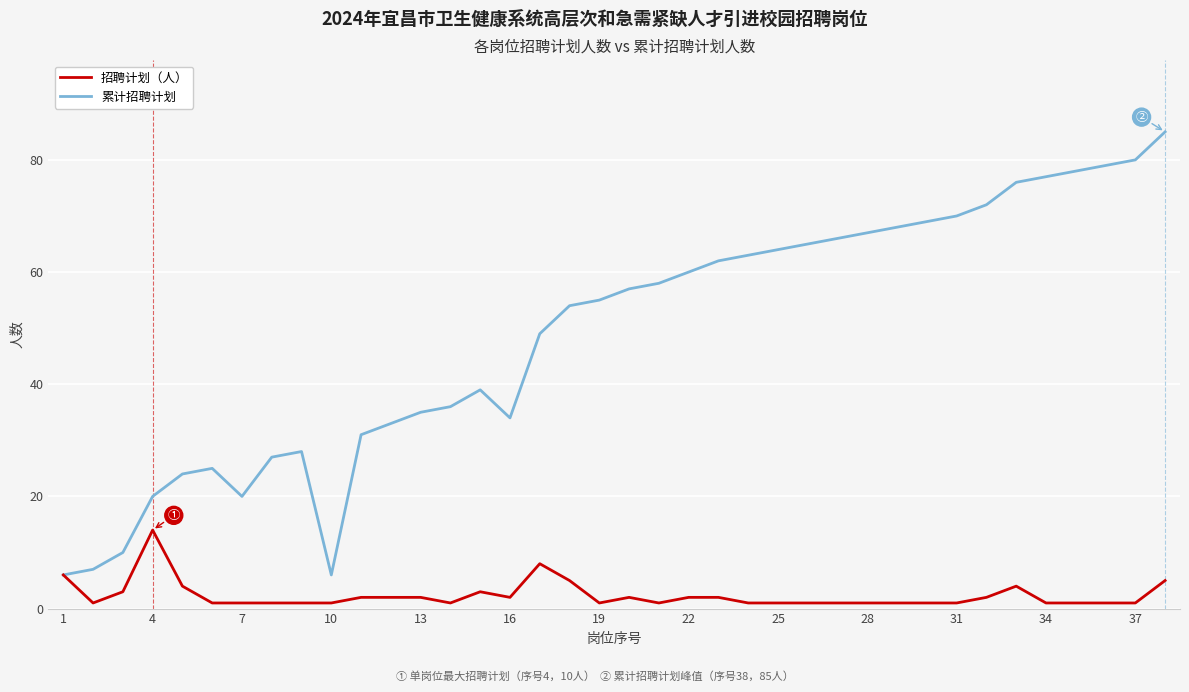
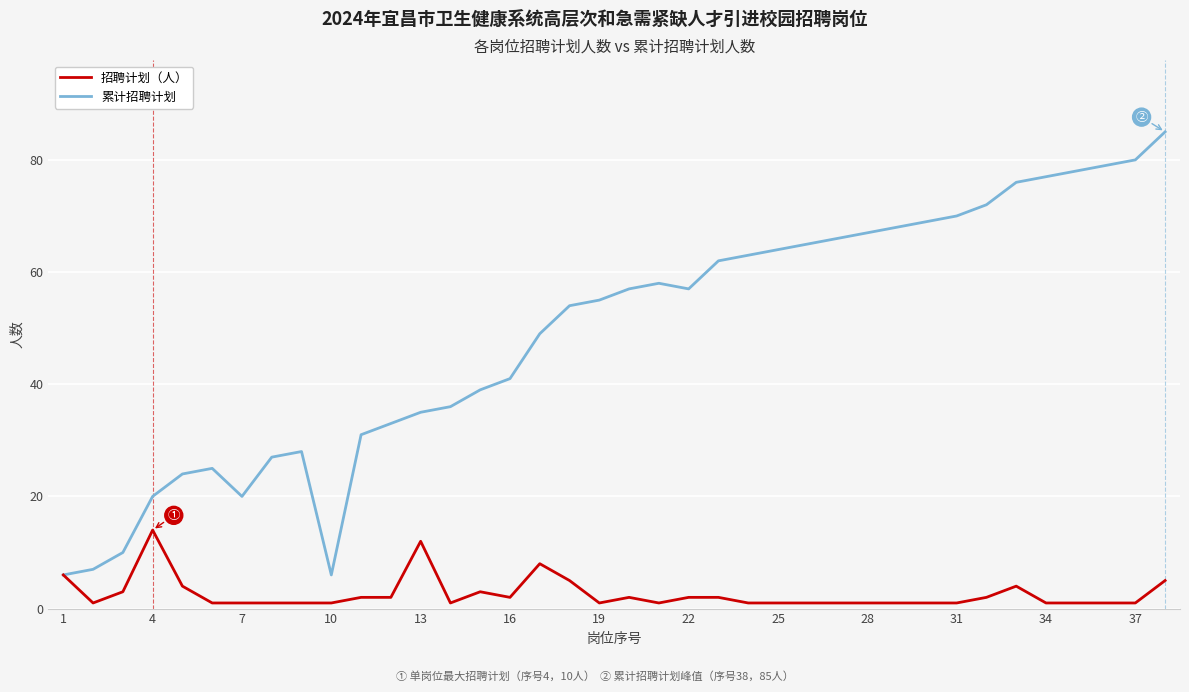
  {
    "招聘计划（人）": {
      "4": 14,
      "7": 1,
      "10": 1,
-     "13": 2,
+     "13": 12,
      "16": 2,
      "19": 1,
      "22": 2,
      "25": 1,
      "28": 1,
      "31": 1,
      "34": 1,
      "37": 1
    },
    "累计招聘计划": {
      "4": 20,
      "7": 20,
      "10": 6,
      "13": 35,
-     "16": 34,
+     "16": 41,
      "19": 55,
-     "22": 60,
+     "22": 57,
      "25": 64,
      "28": 67,
      "31": 70,
      "34": 77,
      "37": 80
    }
  }
